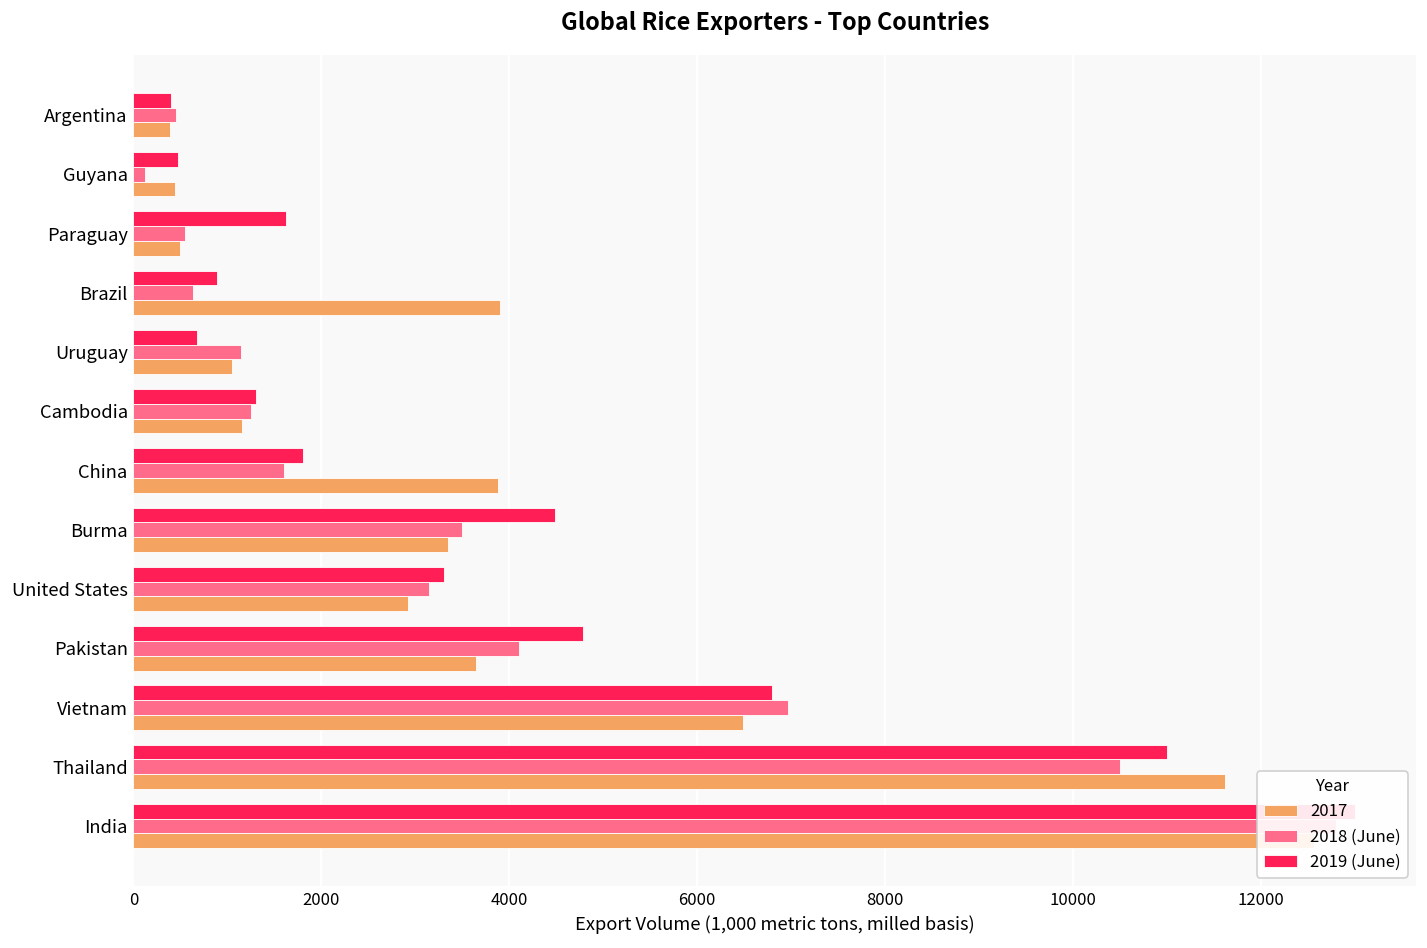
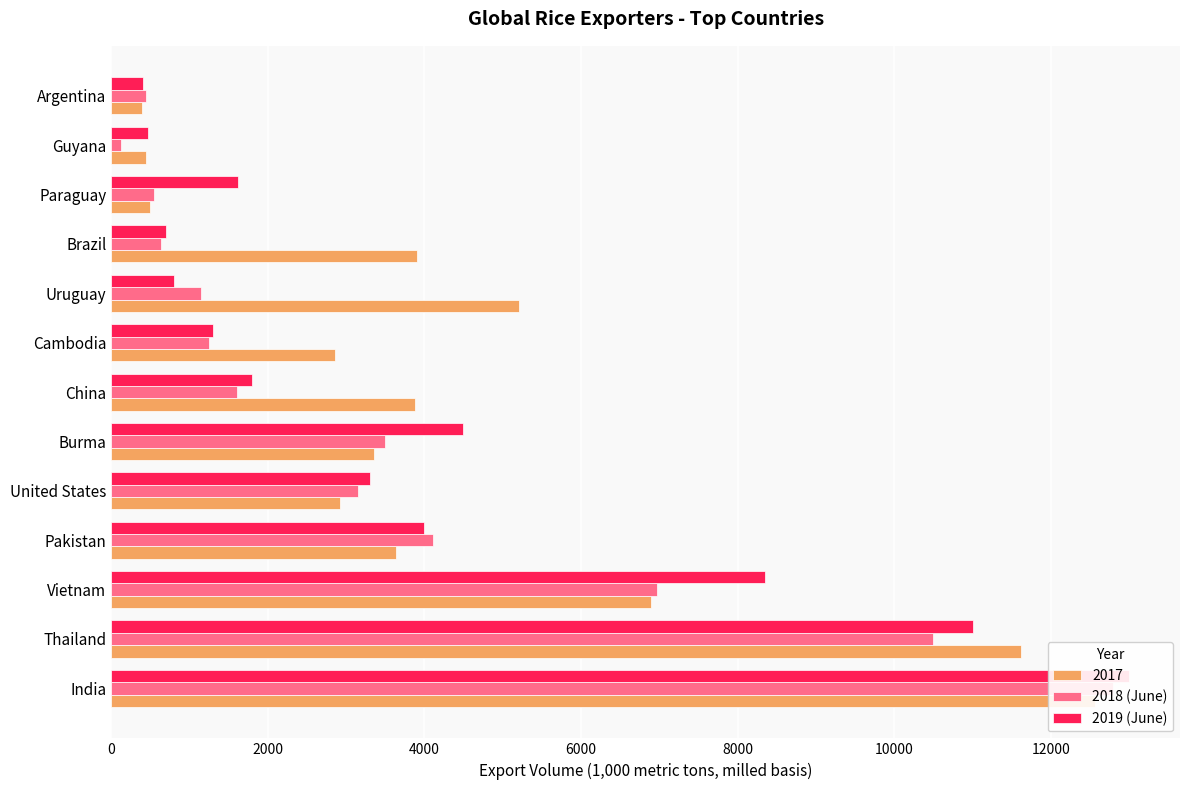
  {
    "2017": {
      "Argentina": 400,
      "Guyana": 400,
      "Paraguay": 500,
      "Brazil": 3900,
-     "Uruguay": 1100,
-     "Cambodia": 1200,
+     "Uruguay": 5200,
+     "Cambodia": 2900,
      "China": 3900,
      "Burma": 3400,
      "United States": 2900,
      "Pakistan": 3600,
-     "Vietnam": 6500,
+     "Vietnam": 6900,
      "Thailand": 11600
    },
    "2018 (June)": {
      "Argentina": 500,
      "Guyana": 100,
      "Paraguay": 600,
      "Brazil": 600,
      "Uruguay": 1100,
      "Cambodia": 1300,
      "China": 1600,
      "Burma": 3500,
      "United States": 3200,
      "Pakistan": 4100,
      "Vietnam": 7000,
      "Thailand": 10500
    },
    "2019 (June)": {
      "Argentina": 400,
      "Guyana": 500,
      "Paraguay": 1600,
-     "Brazil": 900,
-     "Uruguay": 700,
+     "Brazil": 700,
+     "Uruguay": 800,
      "Cambodia": 1300,
      "China": 1800,
      "Burma": 4500,
      "United States": 3300,
-     "Pakistan": 4800,
-     "Vietnam": 6800,
+     "Pakistan": 4000,
+     "Vietnam": 8400,
      "Thailand": 11000
    }
  }
